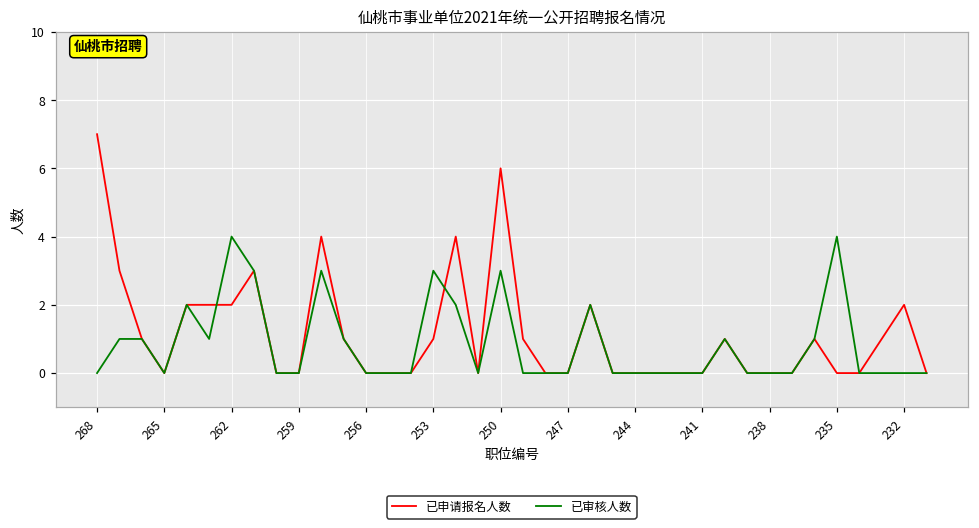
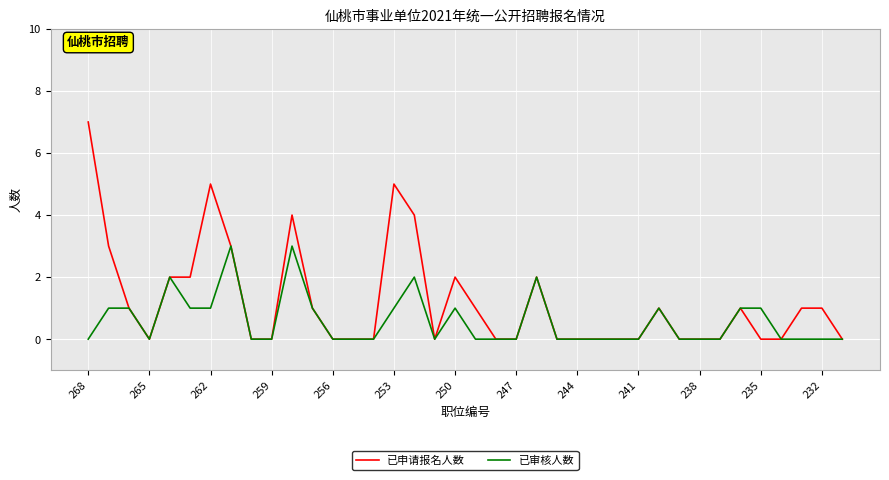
  {
    "已申请报名人数": {
      "268": 7,
-     "262": 2,
-     "253": 1,
-     "250": 6,
+     "262": 5,
+     "253": 5,
+     "250": 2,
      "235": 0,
-     "232": 2
+     "232": 1
    },
    "已审核人数": {
      "268": 0,
-     "262": 4,
-     "253": 3,
-     "250": 3,
-     "235": 4,
+     "262": 1,
+     "253": 1,
+     "250": 1,
+     "235": 1,
      "232": 0
    }
  }
